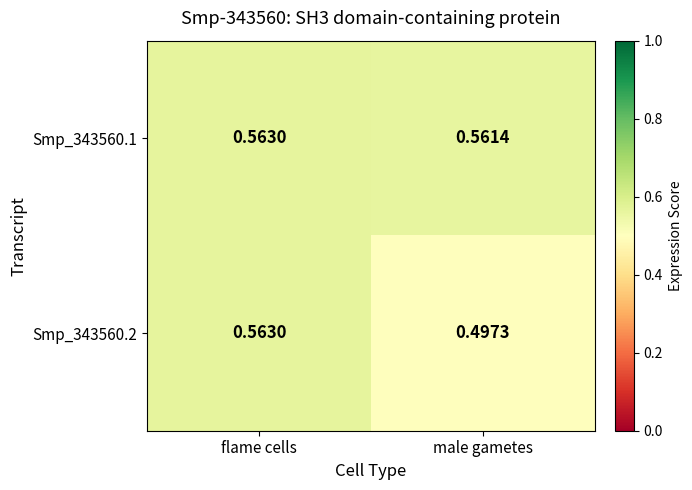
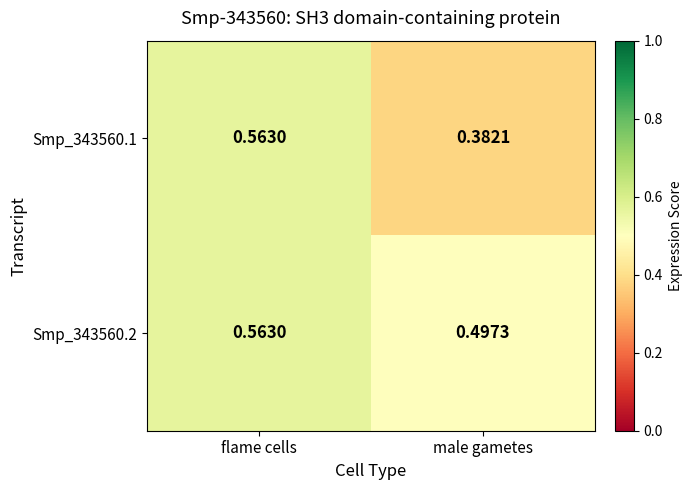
  {
    "Smp_343560.1": {
      "flame cells": 0.5630,
-     "male gametes": 0.5614
+     "male gametes": 0.3821
    },
    "Smp_343560.2": {
      "flame cells": 0.5630,
      "male gametes": 0.4973
    }
  }
